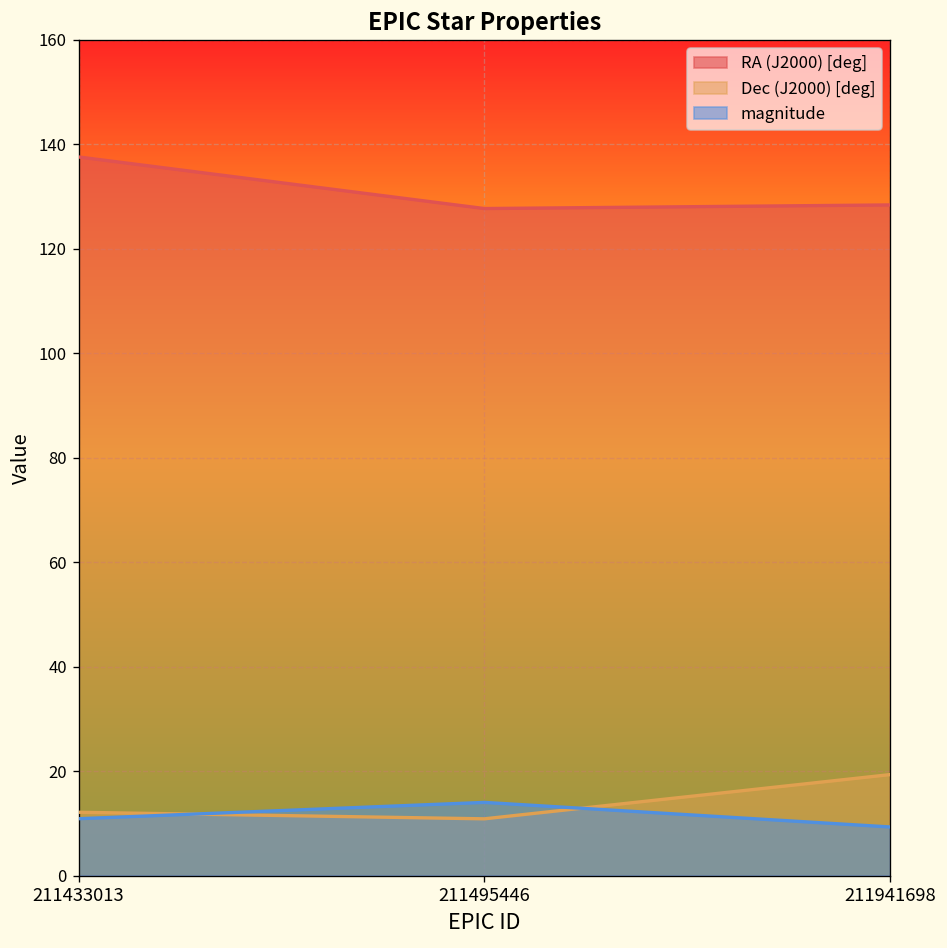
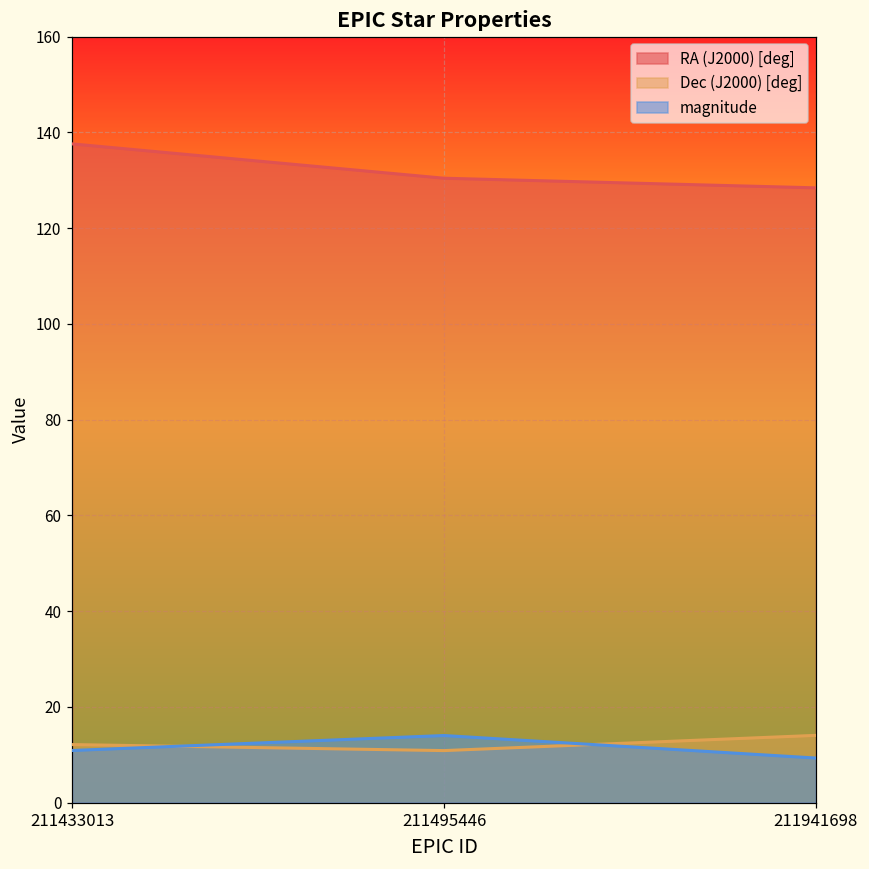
  {
    "RA (J2000) [deg]": {
      "211433013": 138,
-     "211495446": 128,
+     "211495446": 130,
      "211941698": 128
    },
    "Dec (J2000) [deg]": {
      "211433013": 12,
      "211495446": 11,
-     "211941698": 19
+     "211941698": 14
    },
    "magnitude": {
      "211433013": 11,
      "211495446": 14,
      "211941698": 9
    }
  }
